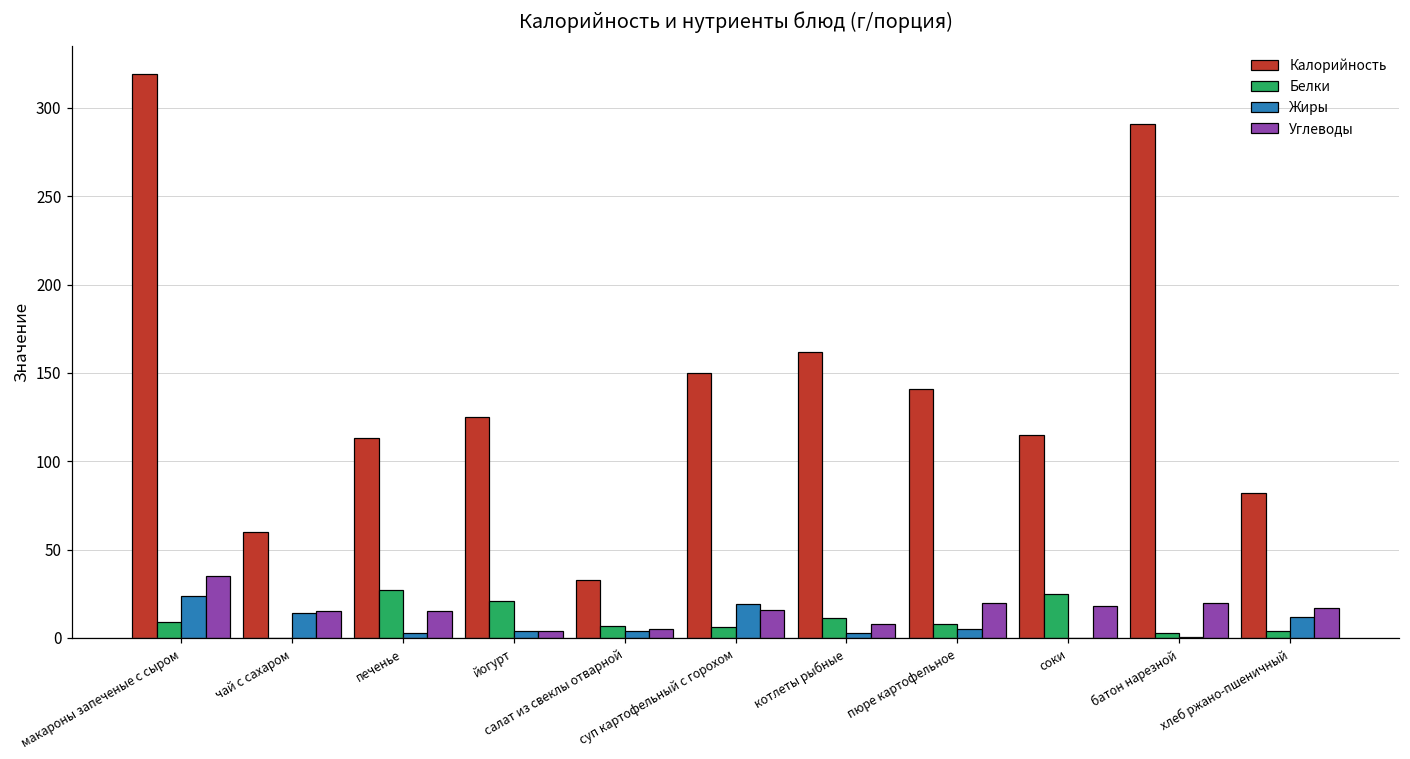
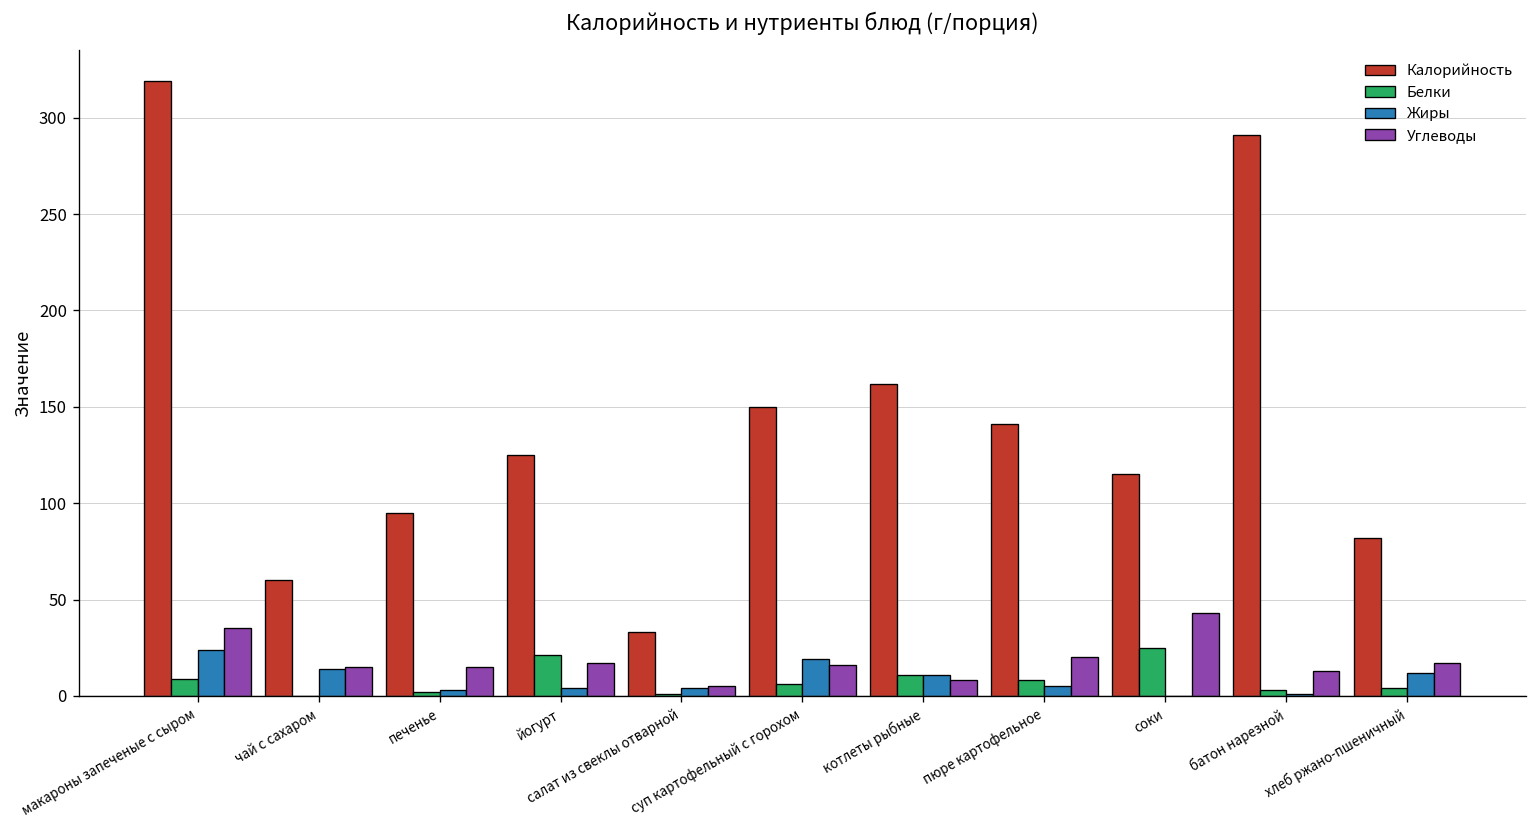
  {
    "Калорийность": {
      "макароны запеченые с сыром": 319,
      "чай с сахаром": 60,
-     "печенье": 113,
+     "печенье": 95,
      "йогурт": 125,
      "салат из свеклы отварной": 33,
      "суп картофельный с горохом": 150,
      "котлеты рыбные": 162,
      "пюре картофельное": 141,
      "соки": 115,
      "батон нарезной": 291,
      "хлеб ржано-пшеничный": 82
    },
    "Белки": {
      "макароны запеченые с сыром": 9,
      "чай с сахаром": 0,
-     "печенье": 27,
+     "печенье": 2,
      "йогурт": 21,
-     "салат из свеклы отварной": 7,
+     "салат из свеклы отварной": 1,
      "суп картофельный с горохом": 6,
      "котлеты рыбные": 11,
      "пюре картофельное": 8,
      "соки": 25,
      "батон нарезной": 3,
      "хлеб ржано-пшеничный": 4
    },
    "Жиры": {
      "макароны запеченые с сыром": 24,
      "чай с сахаром": 14,
      "печенье": 3,
      "йогурт": 4,
      "салат из свеклы отварной": 4,
      "суп картофельный с горохом": 19,
-     "котлеты рыбные": 3,
+     "котлеты рыбные": 11,
      "пюре картофельное": 5,
      "соки": 0,
      "хлеб ржано-пшеничный": 12
    },
    "Углеводы": {
      "макароны запеченые с сыром": 35,
      "чай с сахаром": 15,
      "печенье": 15,
-     "йогурт": 4,
+     "йогурт": 17,
      "салат из свеклы отварной": 5,
      "суп картофельный с горохом": 16,
      "котлеты рыбные": 8,
      "пюре картофельное": 20,
-     "соки": 18,
-     "батон нарезной": 20,
+     "соки": 43,
+     "батон нарезной": 13,
      "хлеб ржано-пшеничный": 17
    }
  }
